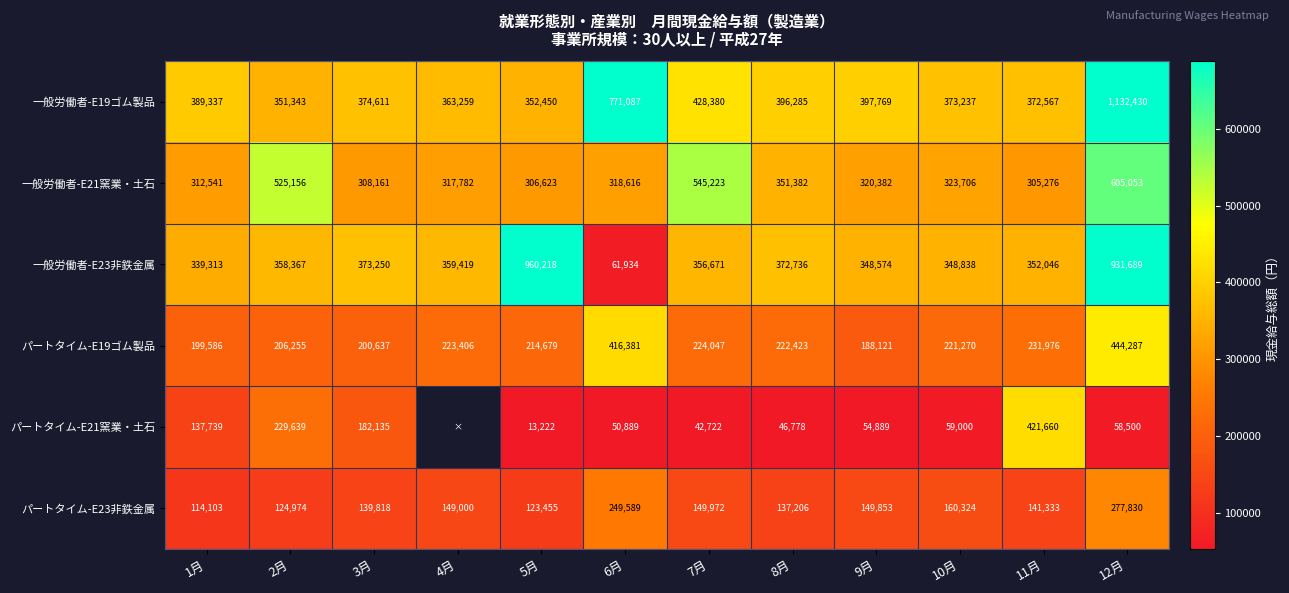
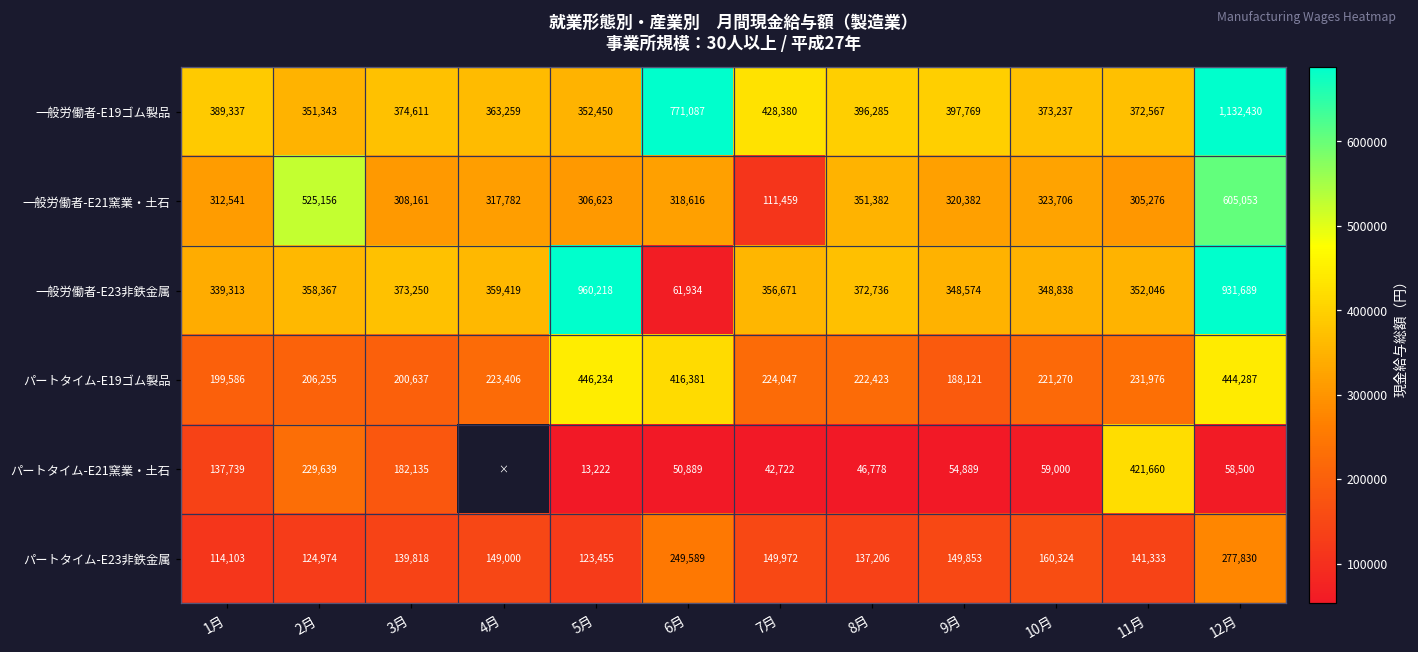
  {
    "一般労働者-E19ゴム製品": {
      "1月": "389,337",
      "2月": "351,343",
      "3月": "374,611",
      "4月": "363,259",
      "5月": "352,450",
      "6月": "771,087",
      "7月": "428,380",
      "8月": "396,285",
      "9月": "397,769",
      "10月": "373,237",
      "11月": "372,567",
      "12月": "1,132,430"
    },
    "一般労働者-E21窯業・土石": {
      "1月": "312,541",
      "2月": "525,156",
      "3月": "308,161",
      "4月": "317,782",
      "5月": "306,623",
      "6月": "318,616",
-     "7月": "545,223",
+     "7月": "111,459",
      "8月": "351,382",
      "9月": "320,382",
      "10月": "323,706",
      "11月": "305,276",
      "12月": "605,053"
    },
    "一般労働者-E23非鉄金属": {
      "1月": "339,313",
      "2月": "358,367",
      "3月": "373,250",
      "4月": "359,419",
      "5月": "960,218",
      "6月": "61,934",
      "7月": "356,671",
      "8月": "372,736",
      "9月": "348,574",
      "10月": "348,838",
      "11月": "352,046",
      "12月": "931,689"
    },
    "パートタイム-E19ゴム製品": {
      "1月": "199,586",
      "2月": "206,255",
      "3月": "200,637",
      "4月": "223,406",
-     "5月": "214,679",
+     "5月": "446,234",
      "6月": "416,381",
      "7月": "224,047",
      "8月": "222,423",
      "9月": "188,121",
      "10月": "221,270",
      "11月": "231,976",
      "12月": "444,287"
    },
    "パートタイム-E21窯業・土石": {
      "1月": "137,739",
      "2月": "229,639",
      "3月": "182,135",
      "5月": "13,222",
      "6月": "50,889",
      "7月": "42,722",
      "8月": "46,778",
      "9月": "54,889",
      "10月": "59,000",
      "11月": "421,660",
      "12月": "58,500"
    },
    "パートタイム-E23非鉄金属": {
      "1月": "114,103",
      "2月": "124,974",
      "3月": "139,818",
      "4月": "149,000",
      "5月": "123,455",
      "6月": "249,589",
      "7月": "149,972",
      "8月": "137,206",
      "9月": "149,853",
      "10月": "160,324",
      "11月": "141,333",
      "12月": "277,830"
    }
  }
